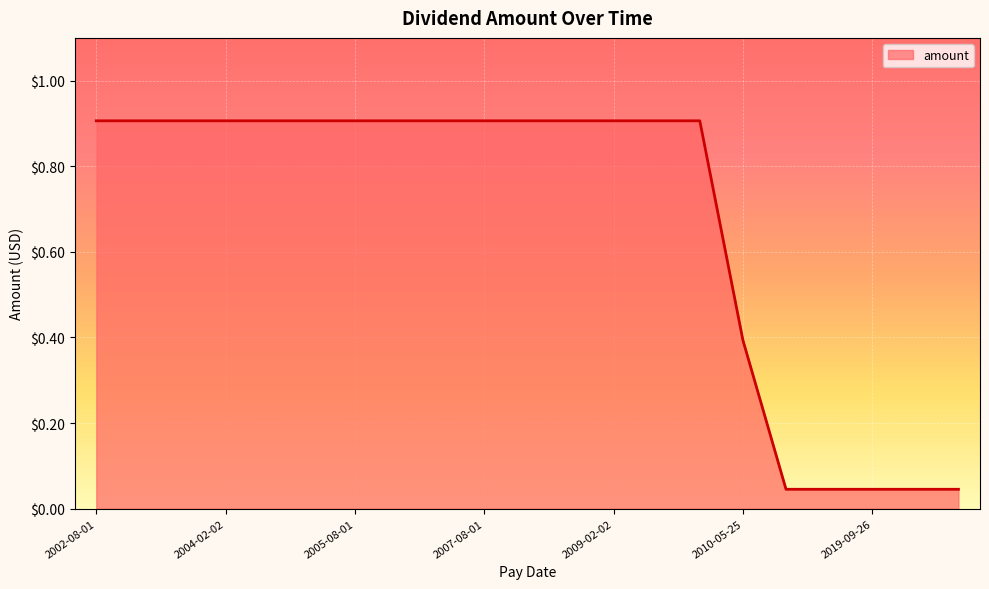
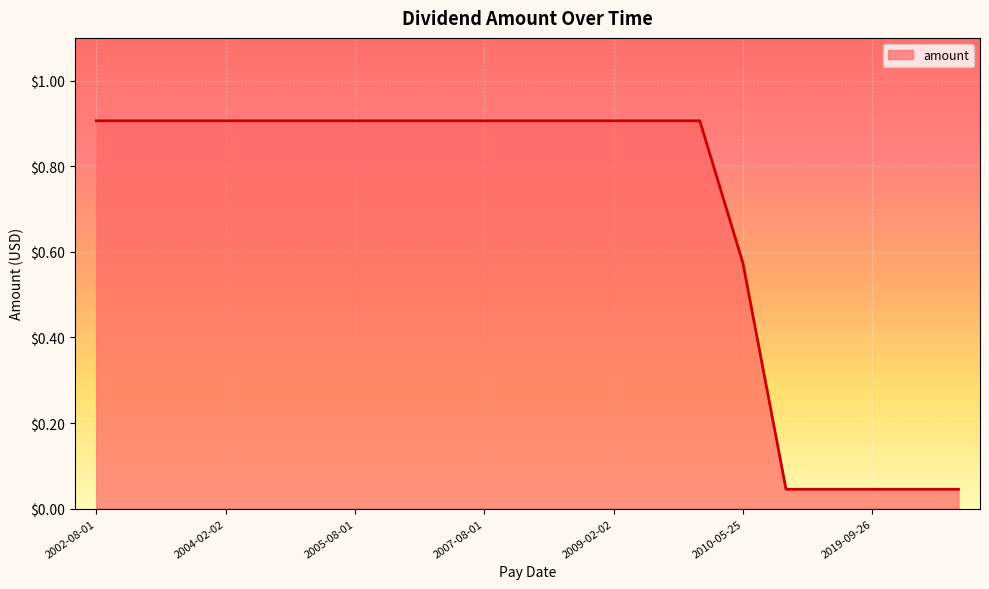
  {
    "2002-08-01": "$0.91",
    "2004-02-02": "$0.91",
    "2005-08-01": "$0.91",
    "2007-08-01": "$0.91",
    "2009-02-02": "$0.91",
-   "2010-05-25": "$0.39",
+   "2010-05-25": "$0.57",
    "2019-09-26": "$0.05"
  }
